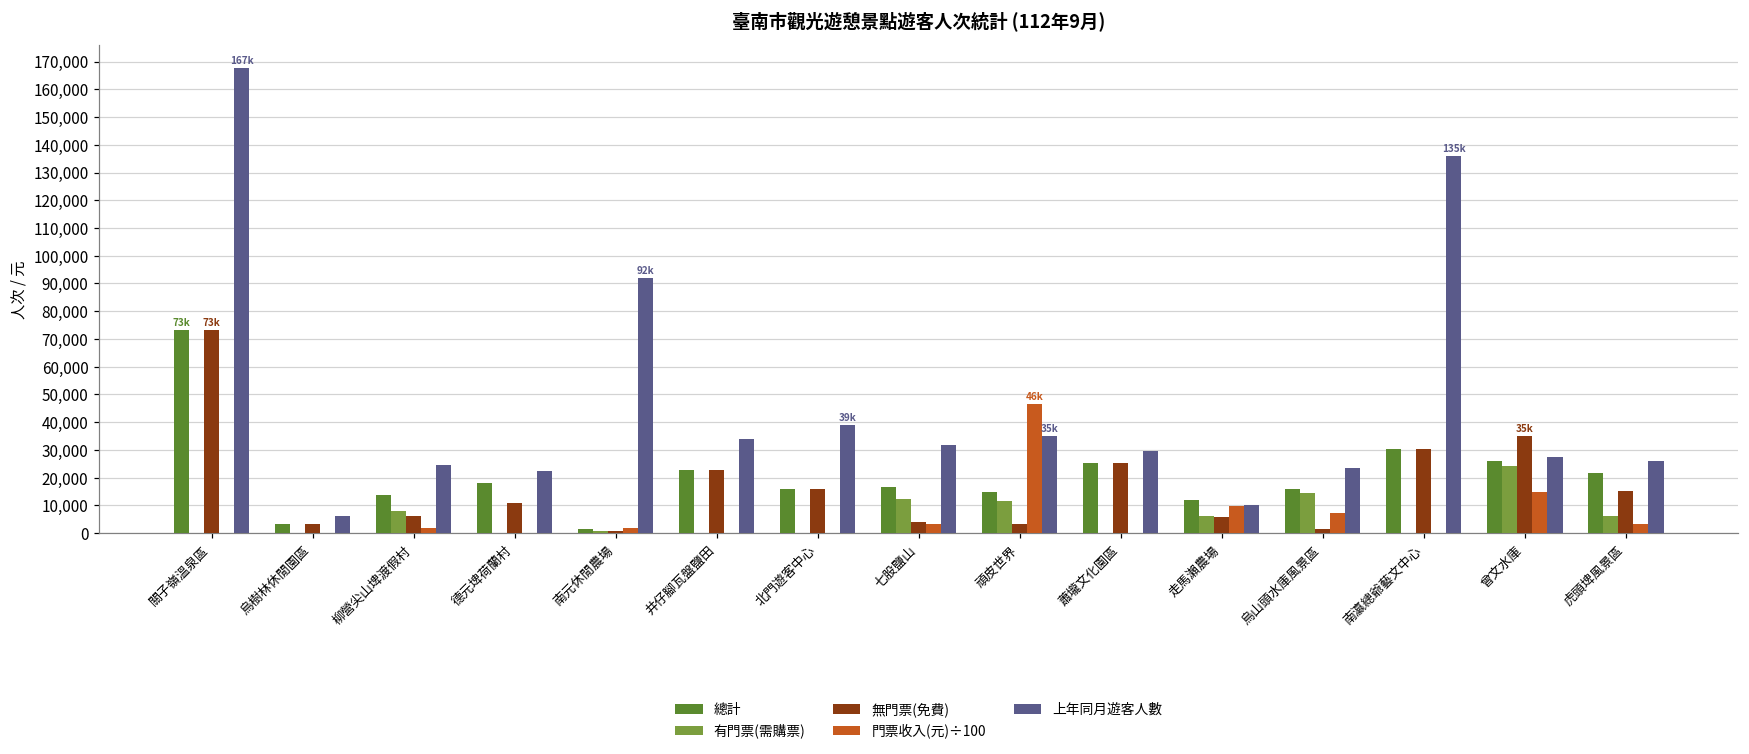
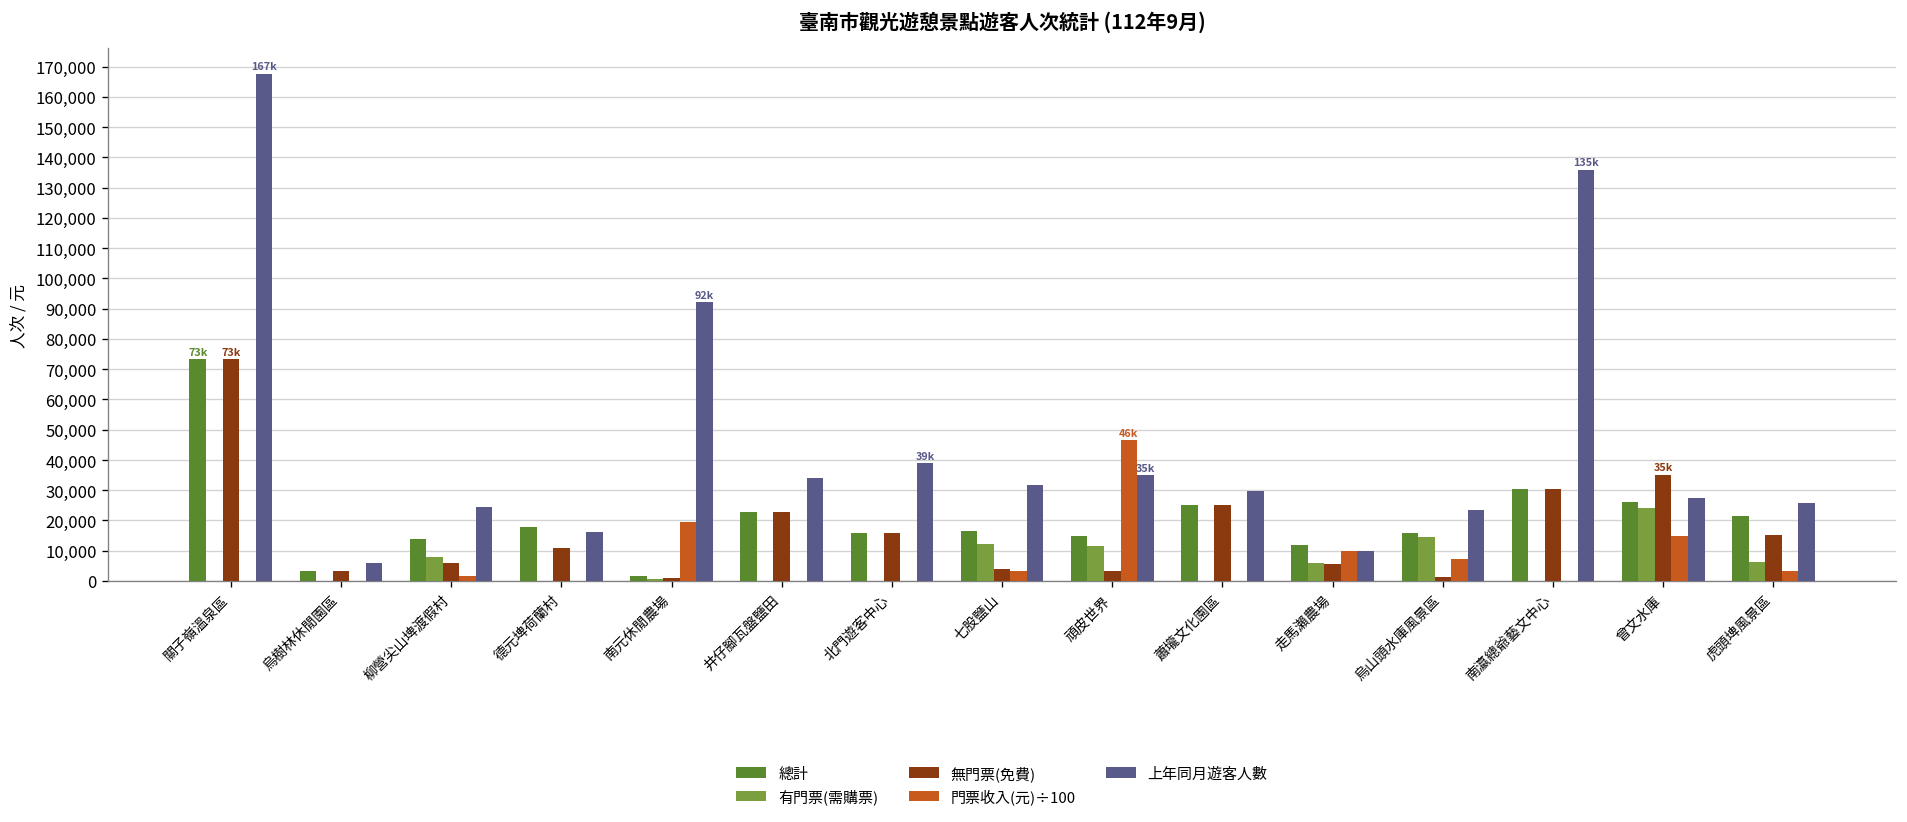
  {
    "無門票(免費)": {
      "關子嶺溫泉區": "73k",
      "曾文水庫": "35k"
    },
    "門票收入(元)÷100": {
      "關子嶺溫泉區": "0",
      "烏樹林休閒園區": "0",
      "柳營尖山埤渡假村": "2,000",
      "德元埤荷蘭村": "0",
-     "南元休閒農場": "2,000",
+     "南元休閒農場": "20,000",
      "井仔腳瓦盤鹽田": "0",
      "北門遊客中心": "0",
      "七股鹽山": "3,000",
      "蕭壠文化園區": "0",
      "走馬瀨農場": "10,000",
      "烏山頭水庫風景區": "7,000",
      "南瀛總爺藝文中心": "0",
      "曾文水庫": "15,000",
      "虎頭埤風景區": "3,000"
    },
    "上年同月遊客人數": {
      "烏樹林休閒園區": "6,000",
      "柳營尖山埤渡假村": "24,000",
-     "德元埤荷蘭村": "22,000",
+     "德元埤荷蘭村": "16,000",
      "井仔腳瓦盤鹽田": "34,000",
      "七股鹽山": "32,000",
      "蕭壠文化園區": "30,000",
      "走馬瀨農場": "10,000",
      "烏山頭水庫風景區": "23,000",
      "曾文水庫": "27,000",
      "虎頭埤風景區": "26,000"
    }
  }
